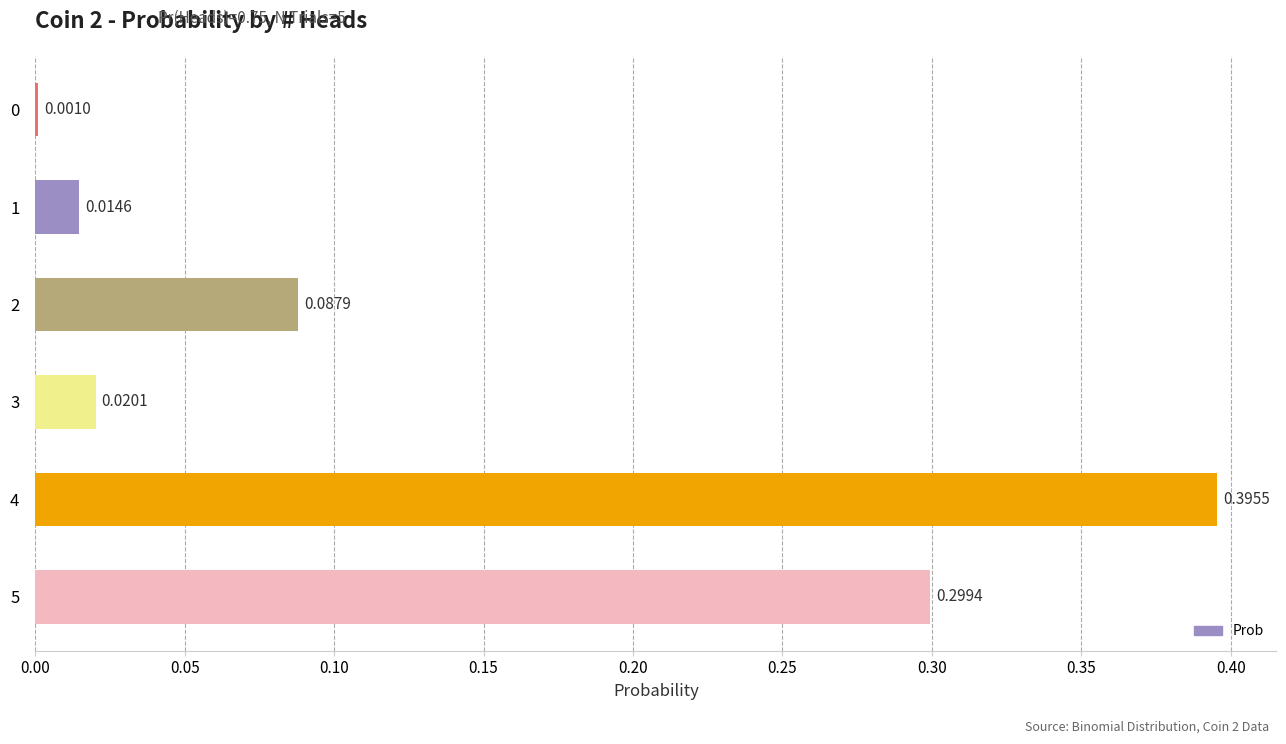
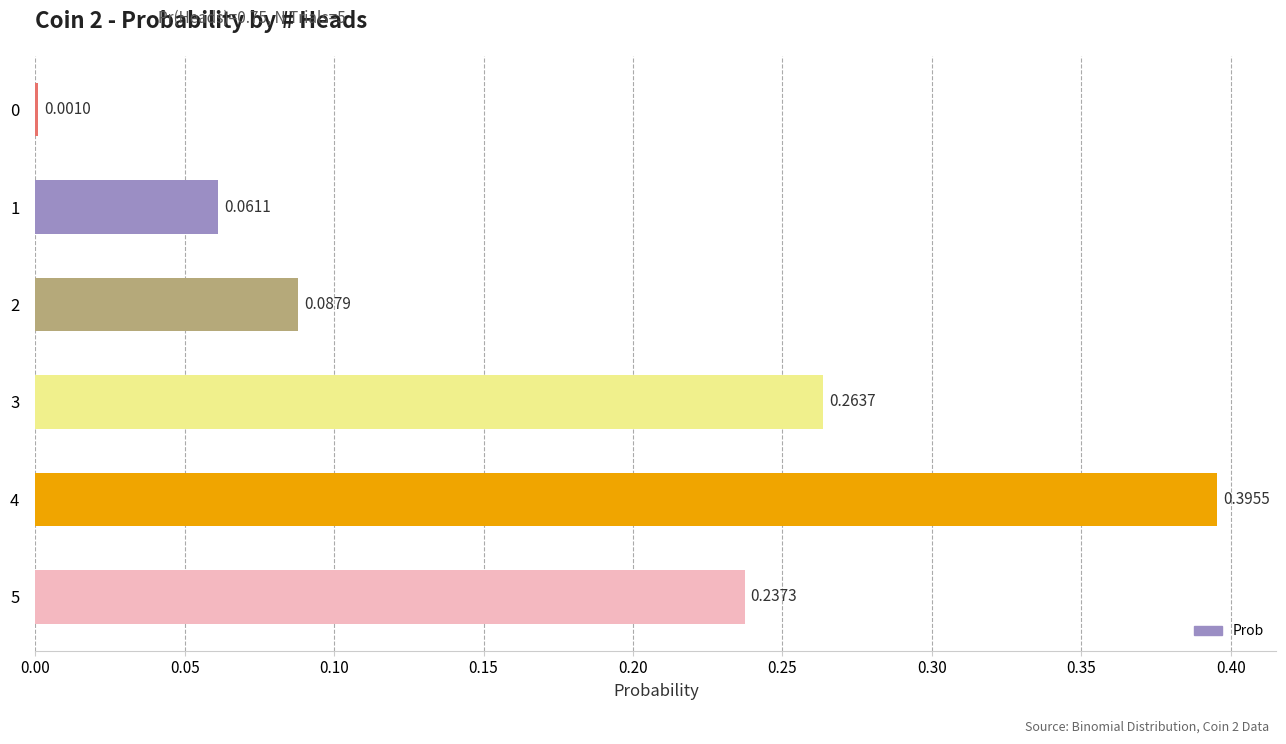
  {
    "0": 0.0010,
-   "1": 0.0146,
+   "1": 0.0611,
    "2": 0.0879,
-   "3": 0.0201,
+   "3": 0.2637,
    "4": 0.3955,
-   "5": 0.2994
+   "5": 0.2373
  }
